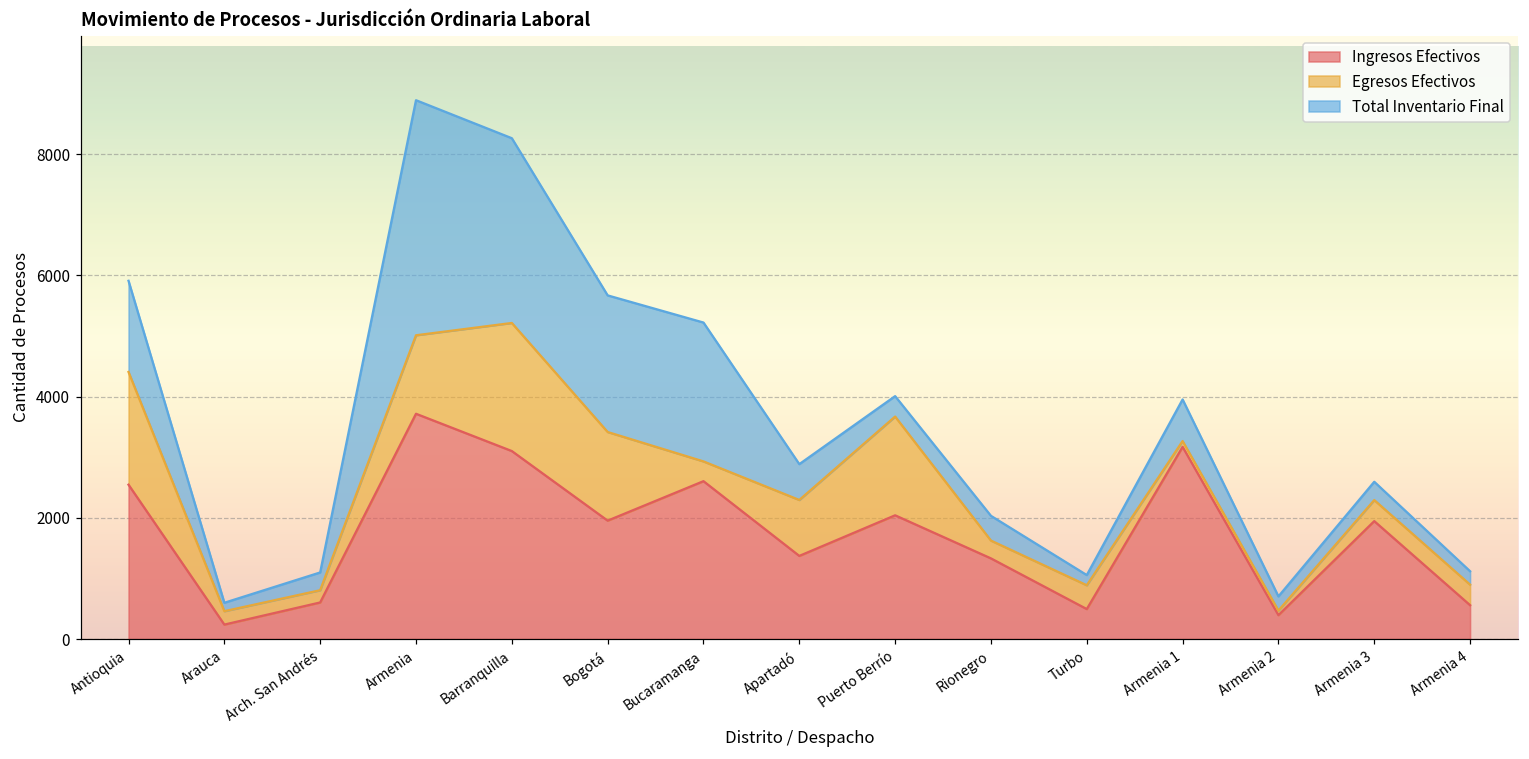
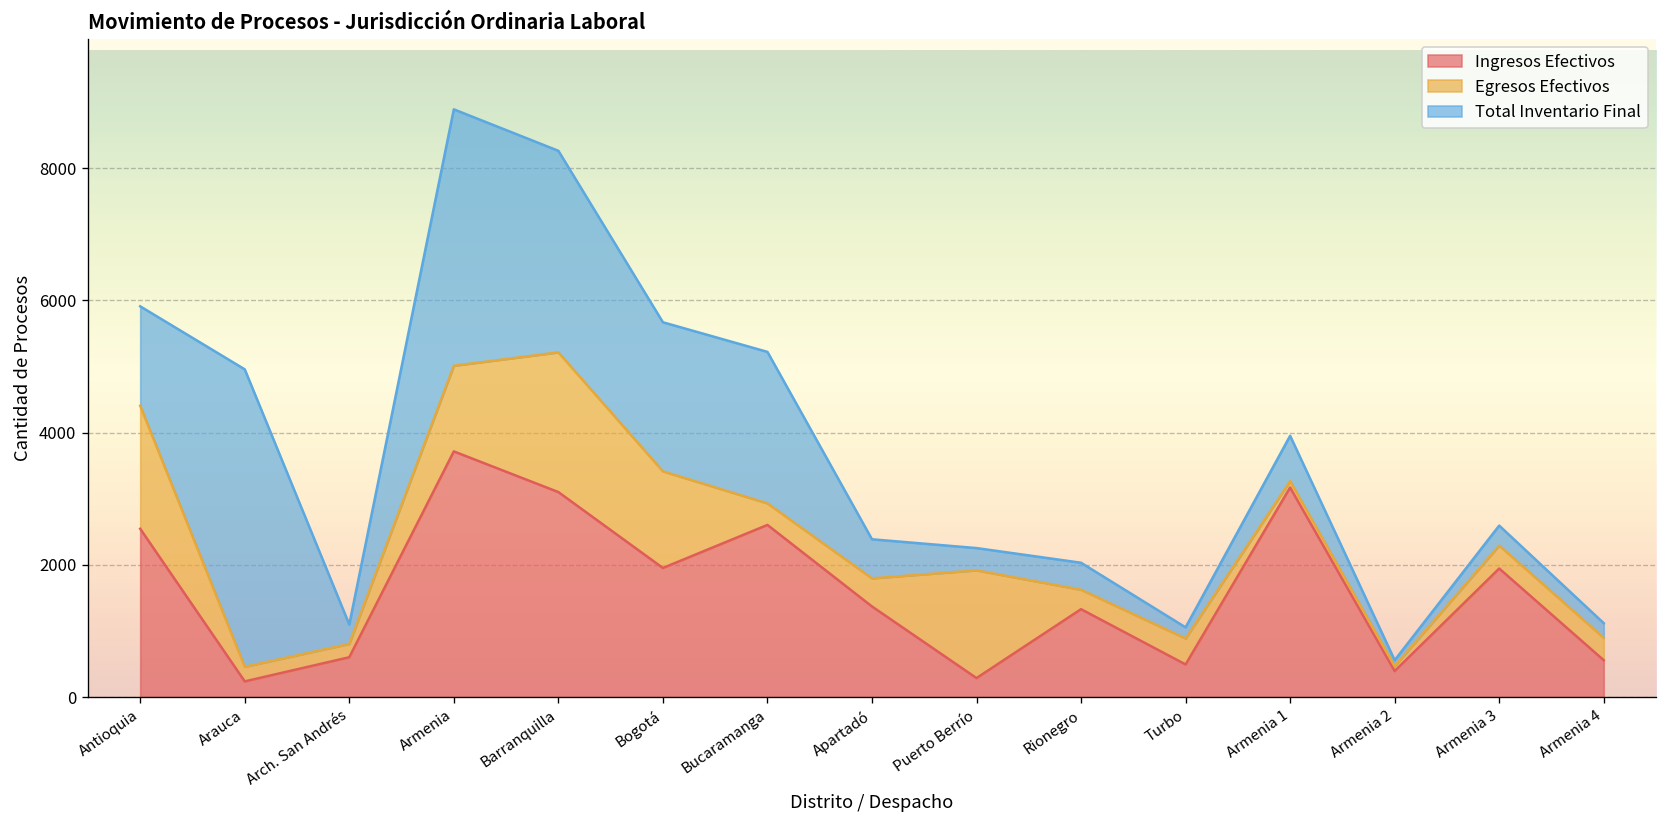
  {
    "Ingresos Efectivos": {
      "Antioquia": 2500,
      "Arauca": 200,
      "Arch. San Andrés": 600,
      "Armenia": 3700,
      "Barranquilla": 3100,
      "Bogotá": 2000,
      "Bucaramanga": 2600,
      "Apartadó": 1400,
-     "Puerto Berrío": 2000,
+     "Puerto Berrío": 300,
      "Rionegro": 1300,
      "Turbo": 500,
      "Armenia 1": 3200,
      "Armenia 2": 400,
      "Armenia 3": 1900,
      "Armenia 4": 600
    },
    "Egresos Efectivos": {
      "Antioquia": 1900,
      "Arauca": 200,
      "Arch. San Andrés": 200,
      "Armenia": 1300,
      "Barranquilla": 2100,
      "Bogotá": 1500,
      "Bucaramanga": 300,
-     "Apartadó": 900,
+     "Apartadó": 400,
      "Puerto Berrío": 1600,
      "Rionegro": 300,
      "Turbo": 400,
      "Armenia 1": 100,
      "Armenia 2": 100,
      "Armenia 3": 300,
      "Armenia 4": 300
    },
    "Total Inventario Final": {
      "Antioquia": 1500,
-     "Arauca": 100,
+     "Arauca": 4500,
      "Arch. San Andrés": 300,
      "Armenia": 3900,
      "Barranquilla": 3000,
      "Bogotá": 2300,
      "Bucaramanga": 2300,
      "Apartadó": 600,
      "Puerto Berrío": 300,
      "Rionegro": 400,
      "Turbo": 200,
      "Armenia 1": 700,
-     "Armenia 2": 200,
+     "Armenia 2": 100,
      "Armenia 3": 300,
      "Armenia 4": 200
    }
  }
